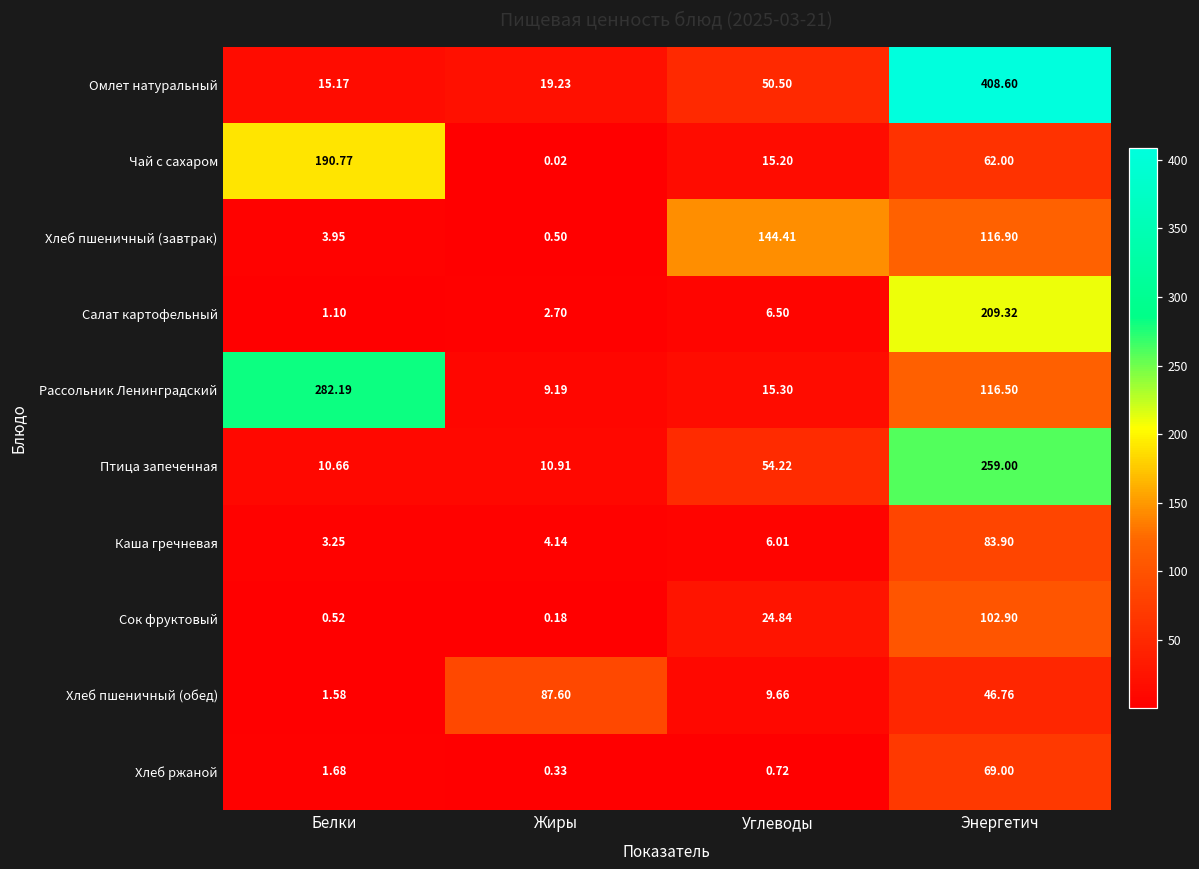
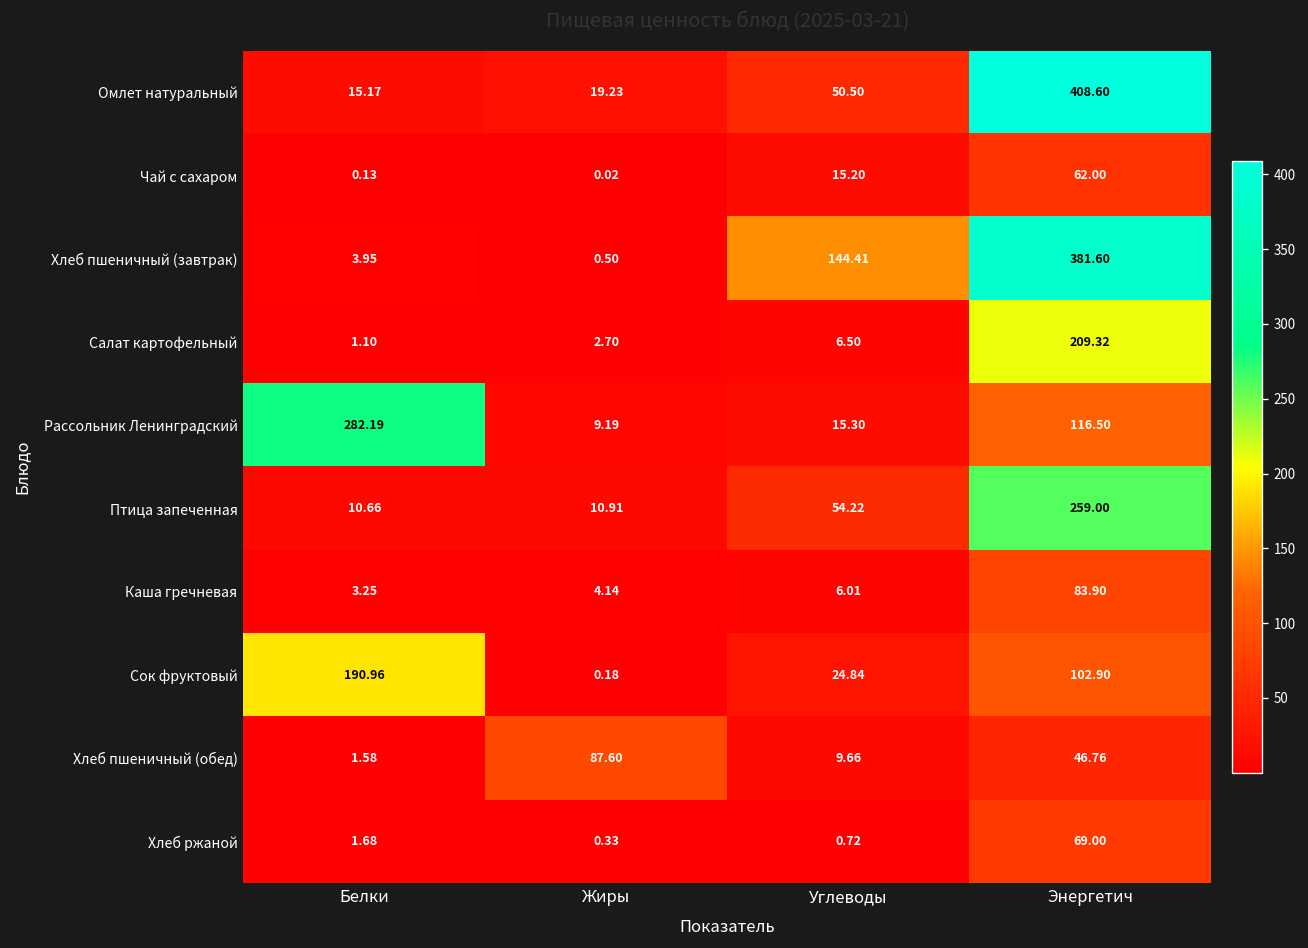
  {
    "Омлет натуральный": {
      "Белки": 15.17,
      "Жиры": 19.23,
      "Углеводы": 50.50,
      "Энергетич": 408.60
    },
    "Чай с сахаром": {
-     "Белки": 190.77,
+     "Белки": 0.13,
      "Жиры": 0.02,
      "Углеводы": 15.20,
      "Энергетич": 62.00
    },
    "Хлеб пшеничный (завтрак)": {
      "Белки": 3.95,
      "Жиры": 0.50,
      "Углеводы": 144.41,
-     "Энергетич": 116.90
+     "Энергетич": 381.60
    },
    "Салат картофельный": {
      "Белки": 1.10,
      "Жиры": 2.70,
      "Углеводы": 6.50,
      "Энергетич": 209.32
    },
    "Рассольник Ленинградский": {
      "Белки": 282.19,
      "Жиры": 9.19,
      "Углеводы": 15.30,
      "Энергетич": 116.50
    },
    "Птица запеченная": {
      "Белки": 10.66,
      "Жиры": 10.91,
      "Углеводы": 54.22,
      "Энергетич": 259.00
    },
    "Каша гречневая": {
      "Белки": 3.25,
      "Жиры": 4.14,
      "Углеводы": 6.01,
      "Энергетич": 83.90
    },
    "Сок фруктовый": {
-     "Белки": 0.52,
+     "Белки": 190.96,
      "Жиры": 0.18,
      "Углеводы": 24.84,
      "Энергетич": 102.90
    },
    "Хлеб пшеничный (обед)": {
      "Белки": 1.58,
      "Жиры": 87.60,
      "Углеводы": 9.66,
      "Энергетич": 46.76
    },
    "Хлеб ржаной": {
      "Белки": 1.68,
      "Жиры": 0.33,
      "Углеводы": 0.72,
      "Энергетич": 69.00
    }
  }
